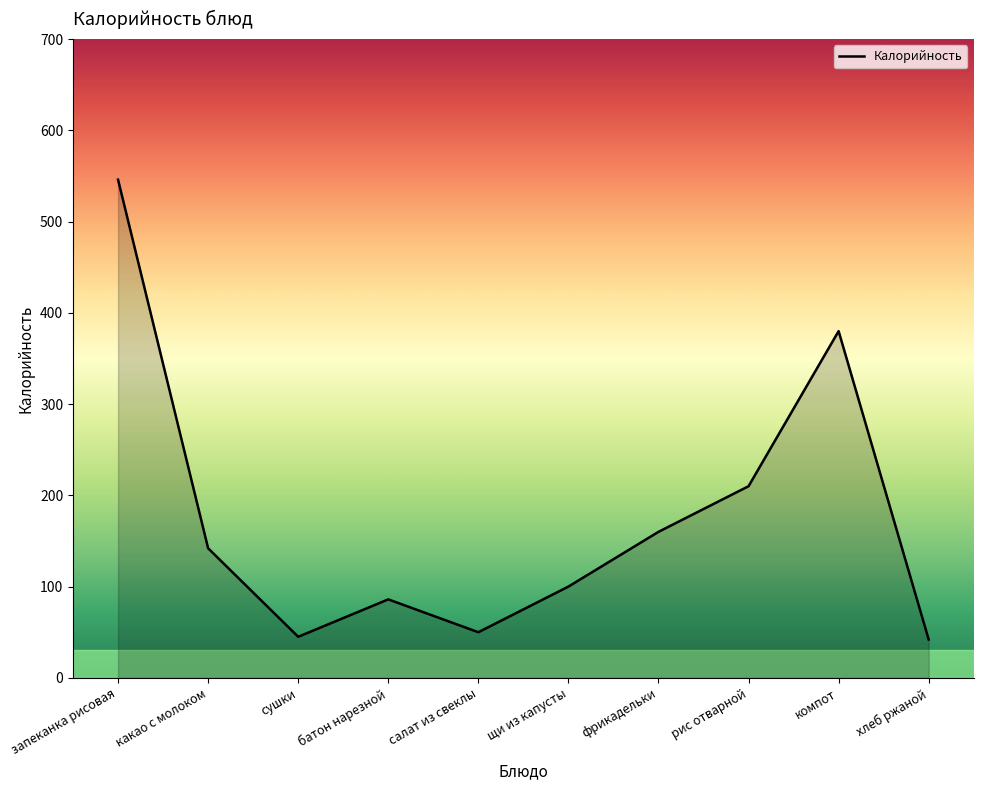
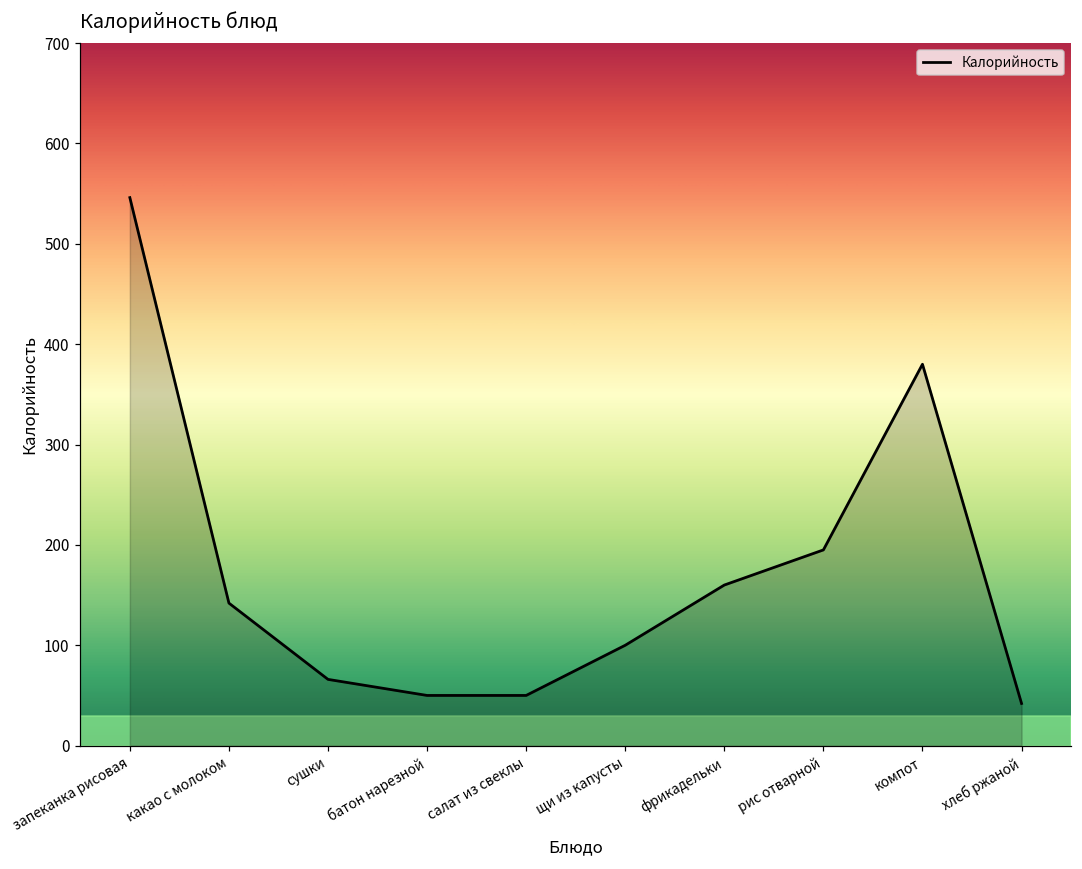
  {
    "запеканка рисовая": 550,
    "какао с молоком": 140,
-   "сушки": 50,
-   "батон нарезной": 90,
+   "сушки": 70,
+   "батон нарезной": 50,
    "салат из свеклы": 50,
    "щи из капусты": 100,
    "фрикадельки": 160,
-   "рис отварной": 210,
+   "рис отварной": 200,
    "компот": 380,
    "хлеб ржаной": 40
  }
